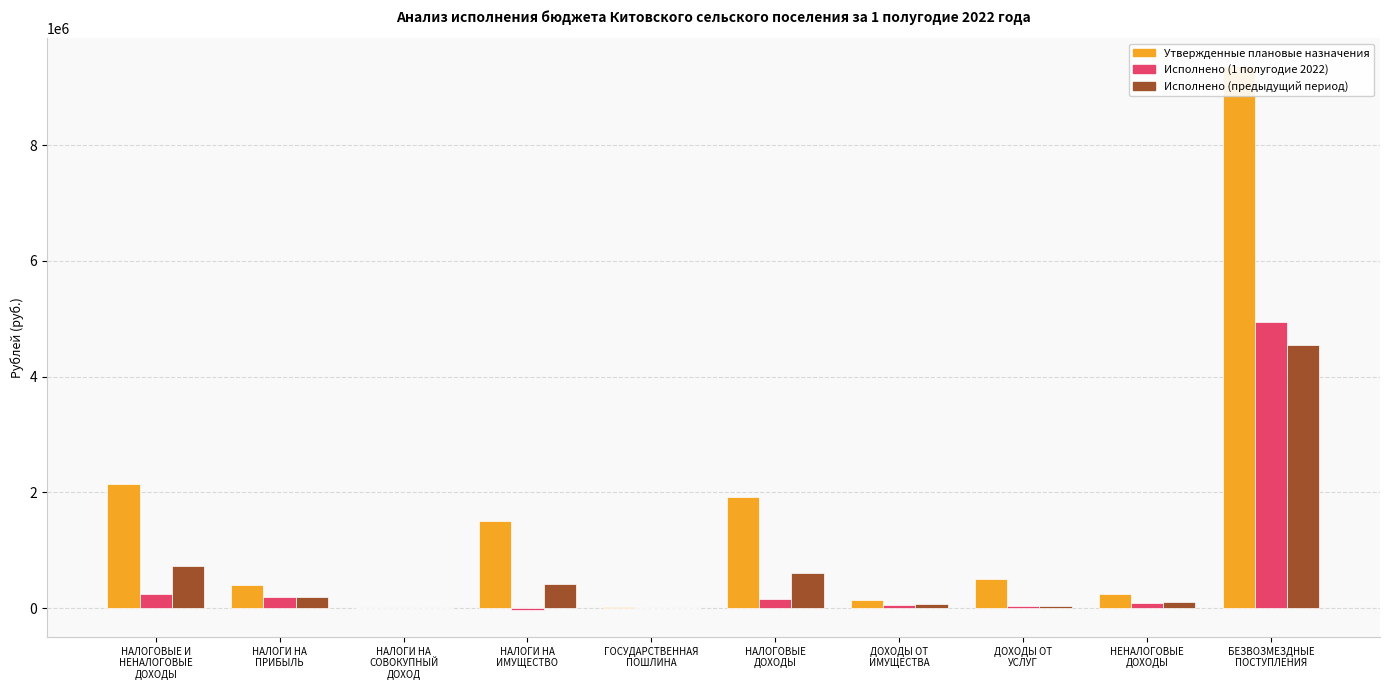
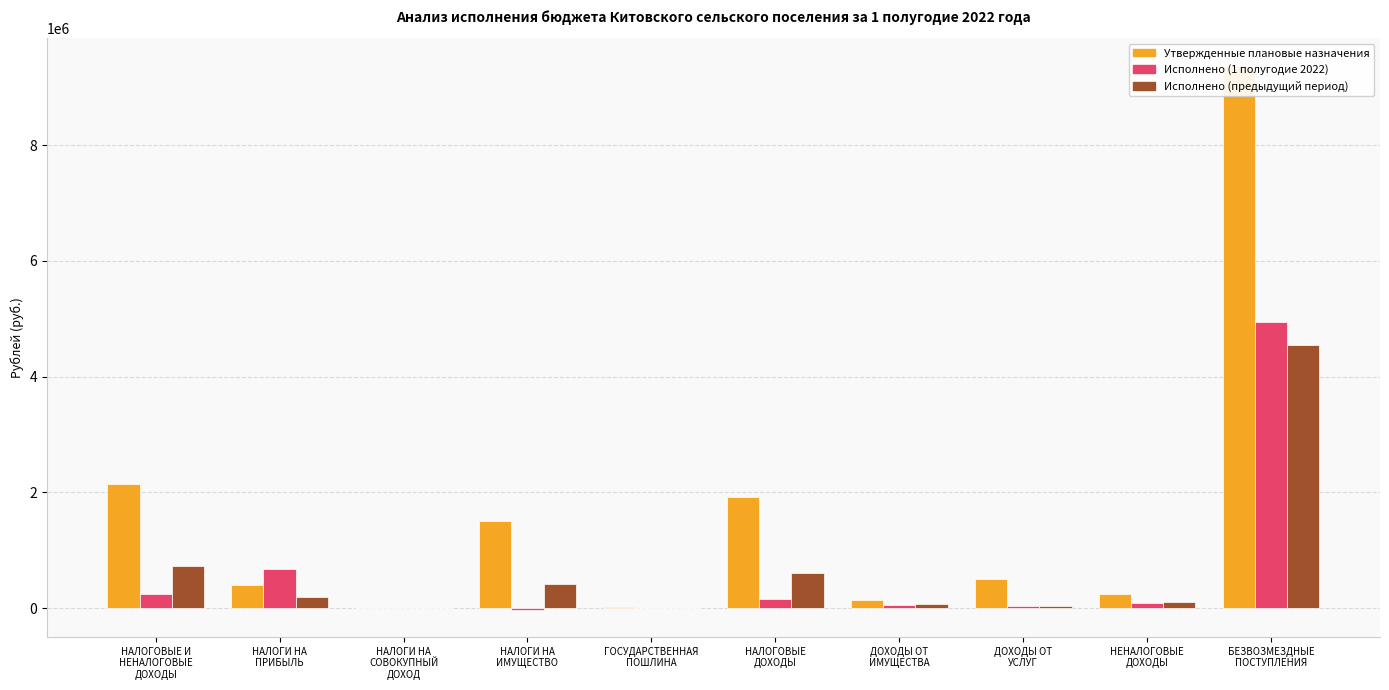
  {
    "Утвержденные плановые назначения": {
      "НАЛОГОВЫЕ И НЕНАЛОГОВЫЕ ДОХОДЫ": 2200000,
      "НАЛОГИ НА ПРИБЫЛЬ": 400000,
      "НАЛОГИ НА СОВОКУПНЫЙ ДОХОД": 0,
      "НАЛОГИ НА ИМУЩЕСТВО": 1500000,
      "НАЛОГОВЫЕ ДОХОДЫ": 1900000,
      "ДОХОДЫ ОТ ИМУЩЕСТВА": 100000,
      "ДОХОДЫ ОТ УСЛУГ": 500000,
      "НЕНАЛОГОВЫЕ ДОХОДЫ": 200000
    },
    "Исполнено (1 полугодие 2022)": {
      "НАЛОГОВЫЕ И НЕНАЛОГОВЫЕ ДОХОДЫ": 200000,
-     "НАЛОГИ НА ПРИБЫЛЬ": 200000,
+     "НАЛОГИ НА ПРИБЫЛЬ": 700000,
      "НАЛОГОВЫЕ ДОХОДЫ": 200000,
      "ДОХОДЫ ОТ ИМУЩЕСТВА": 100000,
      "НЕНАЛОГОВЫЕ ДОХОДЫ": 100000,
      "БЕЗВОЗМЕЗДНЫЕ ПОСТУПЛЕНИЯ": 5000000
    },
    "Исполнено (предыдущий период)": {
      "НАЛОГОВЫЕ И НЕНАЛОГОВЫЕ ДОХОДЫ": 700000,
      "НАЛОГИ НА ПРИБЫЛЬ": 200000,
      "НАЛОГИ НА ИМУЩЕСТВО": 400000,
      "НАЛОГОВЫЕ ДОХОДЫ": 600000,
      "ДОХОДЫ ОТ ИМУЩЕСТВА": 100000,
      "НЕНАЛОГОВЫЕ ДОХОДЫ": 100000,
      "БЕЗВОЗМЕЗДНЫЕ ПОСТУПЛЕНИЯ": 4500000
    }
  }
